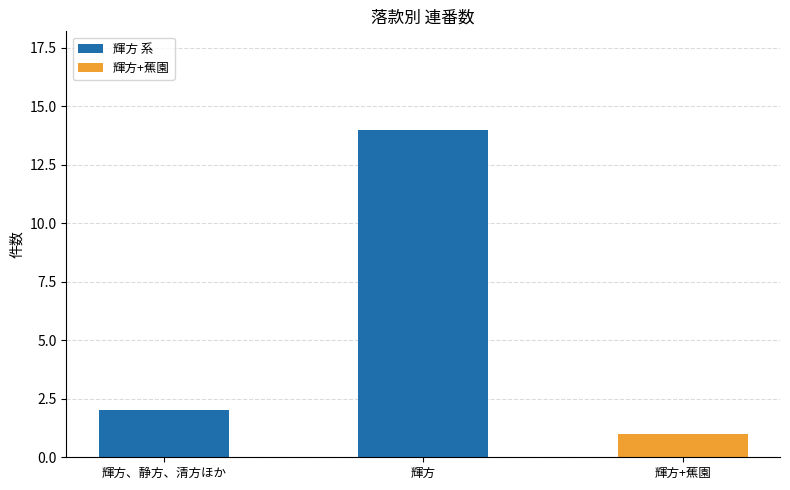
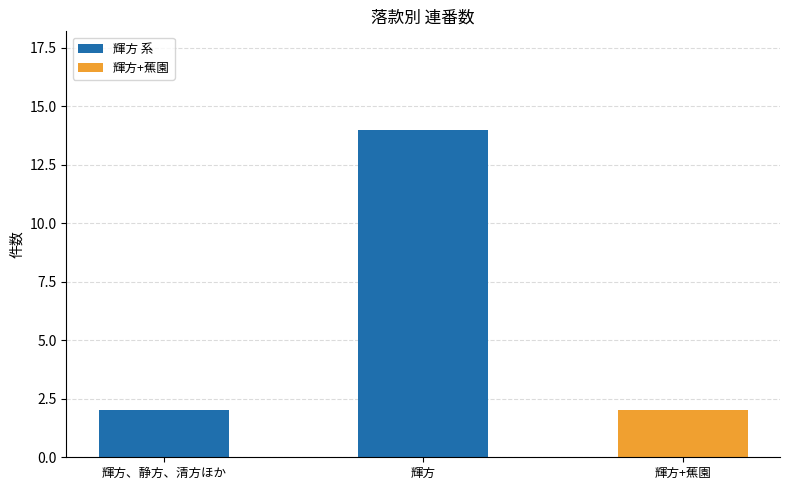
  {
    "輝方、静方、清方ほか": 2,
    "輝方": 14,
-   "輝方+蕉園": 1
+   "輝方+蕉園": 2
  }
